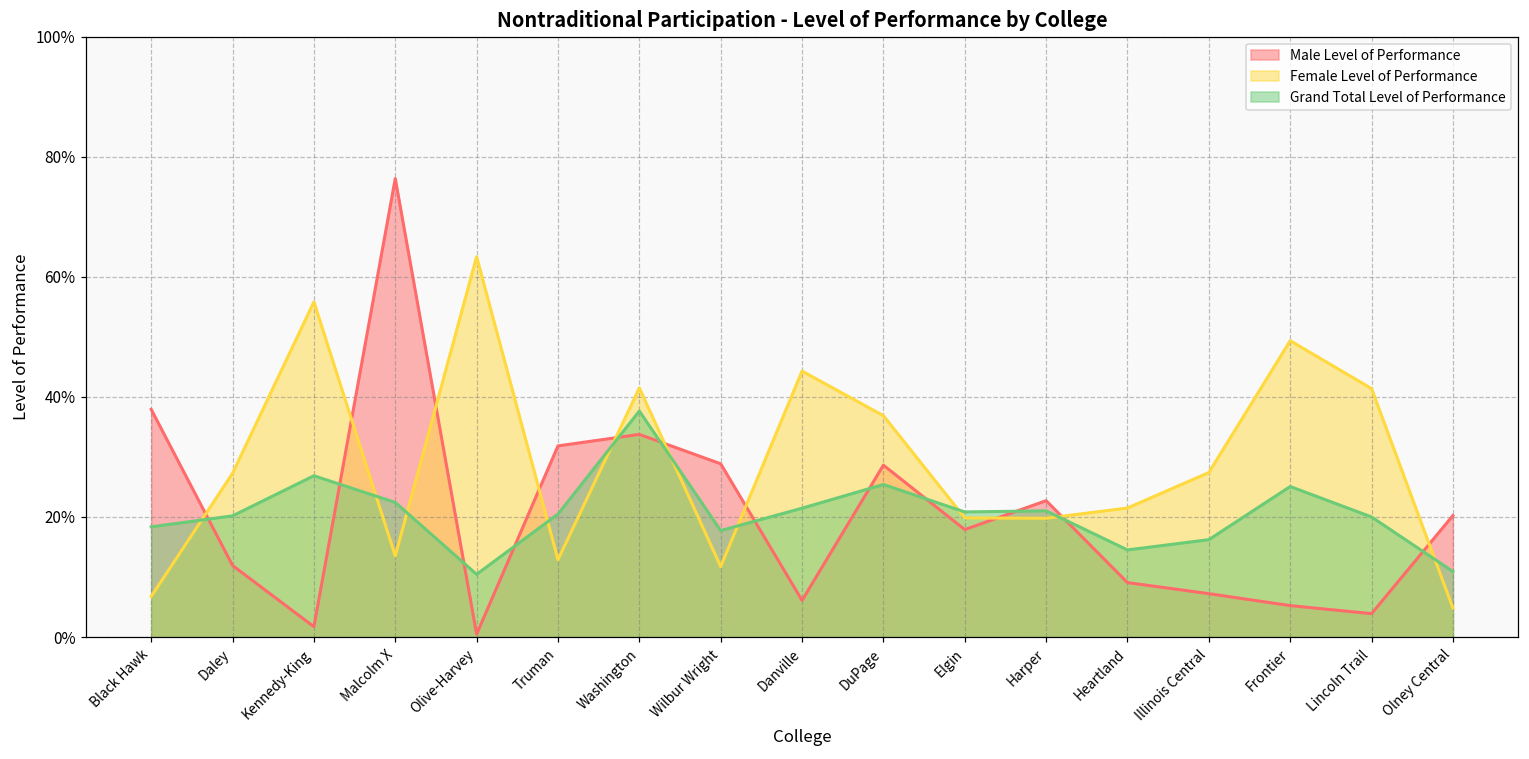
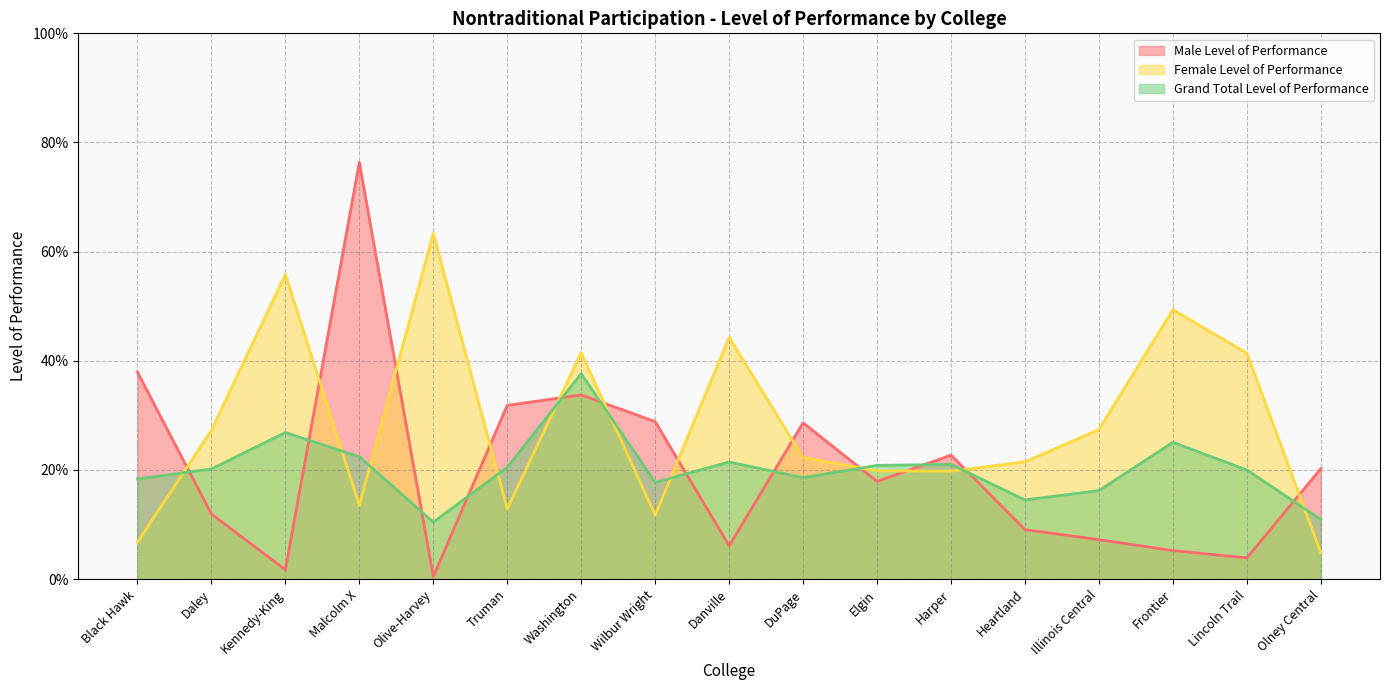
  {
    "Male Level of Performance": {
      "Black Hawk": "38%",
      "Daley": "12%",
      "Kennedy-King": "2%",
      "Malcolm X": "76%",
      "Olive-Harvey": "0%",
      "Truman": "32%",
      "Washington": "34%",
      "Wilbur Wright": "29%",
      "Danville": "6%",
      "DuPage": "29%",
      "Elgin": "18%",
      "Harper": "23%",
      "Heartland": "9%",
      "Illinois Central": "7%",
      "Frontier": "5%",
      "Lincoln Trail": "4%",
      "Olney Central": "20%"
    },
    "Female Level of Performance": {
      "Black Hawk": "7%",
      "Daley": "27%",
      "Kennedy-King": "56%",
      "Malcolm X": "14%",
      "Olive-Harvey": "63%",
      "Truman": "13%",
      "Washington": "41%",
      "Wilbur Wright": "12%",
      "Danville": "44%",
-     "DuPage": "37%",
+     "DuPage": "22%",
      "Elgin": "20%",
      "Harper": "20%",
      "Heartland": "21%",
      "Illinois Central": "27%",
      "Frontier": "49%",
      "Lincoln Trail": "41%",
      "Olney Central": "5%"
    },
    "Grand Total Level of Performance": {
      "Black Hawk": "18%",
      "Daley": "20%",
      "Kennedy-King": "27%",
      "Malcolm X": "22%",
      "Olive-Harvey": "10%",
      "Truman": "20%",
      "Washington": "38%",
      "Wilbur Wright": "18%",
      "Danville": "21%",
-     "DuPage": "25%",
+     "DuPage": "19%",
      "Elgin": "21%",
      "Harper": "21%",
      "Heartland": "15%",
      "Illinois Central": "16%",
      "Frontier": "25%",
      "Lincoln Trail": "20%",
      "Olney Central": "11%"
    }
  }
